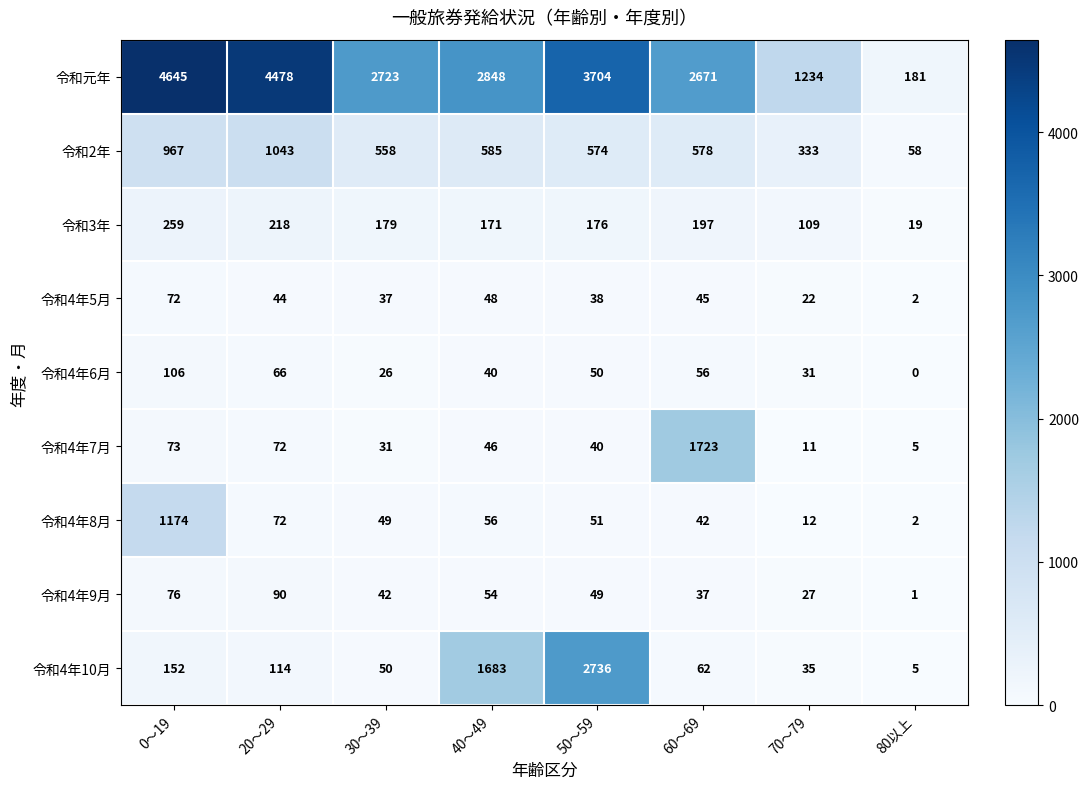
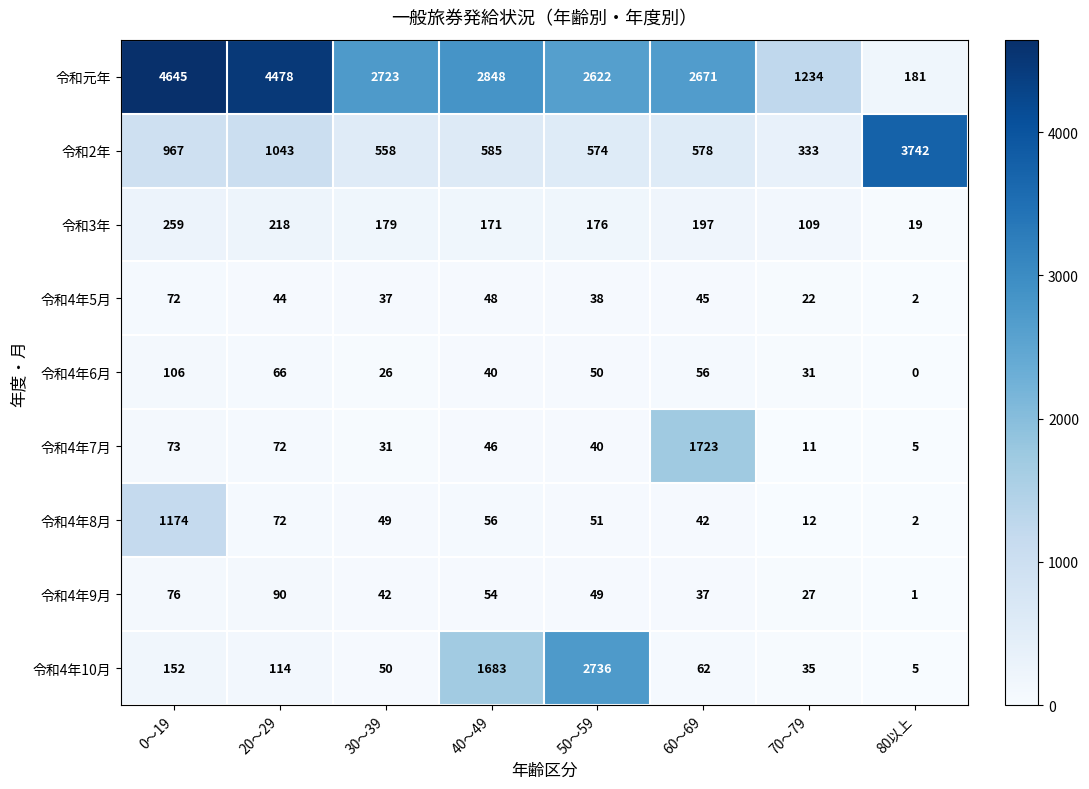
  {
    "令和元年": {
      "0～19": 4645,
      "20～29": 4478,
      "30～39": 2723,
      "40～49": 2848,
-     "50～59": 3704,
+     "50～59": 2622,
      "60～69": 2671,
      "70～79": 1234,
      "80以上": 181
    },
    "令和2年": {
      "0～19": 967,
      "20～29": 1043,
      "30～39": 558,
      "40～49": 585,
      "50～59": 574,
      "60～69": 578,
      "70～79": 333,
-     "80以上": 58
+     "80以上": 3742
    },
    "令和3年": {
      "0～19": 259,
      "20～29": 218,
      "30～39": 179,
      "40～49": 171,
      "50～59": 176,
      "60～69": 197,
      "70～79": 109,
      "80以上": 19
    },
    "令和4年5月": {
      "0～19": 72,
      "20～29": 44,
      "30～39": 37,
      "40～49": 48,
      "50～59": 38,
      "60～69": 45,
      "70～79": 22,
      "80以上": 2
    },
    "令和4年6月": {
      "0～19": 106,
      "20～29": 66,
      "30～39": 26,
      "40～49": 40,
      "50～59": 50,
      "60～69": 56,
      "70～79": 31,
      "80以上": 0
    },
    "令和4年7月": {
      "0～19": 73,
      "20～29": 72,
      "30～39": 31,
      "40～49": 46,
      "50～59": 40,
      "60～69": 1723,
      "70～79": 11,
      "80以上": 5
    },
    "令和4年8月": {
      "0～19": 1174,
      "20～29": 72,
      "30～39": 49,
      "40～49": 56,
      "50～59": 51,
      "60～69": 42,
      "70～79": 12,
      "80以上": 2
    },
    "令和4年9月": {
      "0～19": 76,
      "20～29": 90,
      "30～39": 42,
      "40～49": 54,
      "50～59": 49,
      "60～69": 37,
      "70～79": 27,
      "80以上": 1
    },
    "令和4年10月": {
      "0～19": 152,
      "20～29": 114,
      "30～39": 50,
      "40～49": 1683,
      "50～59": 2736,
      "60～69": 62,
      "70～79": 35,
      "80以上": 5
    }
  }
